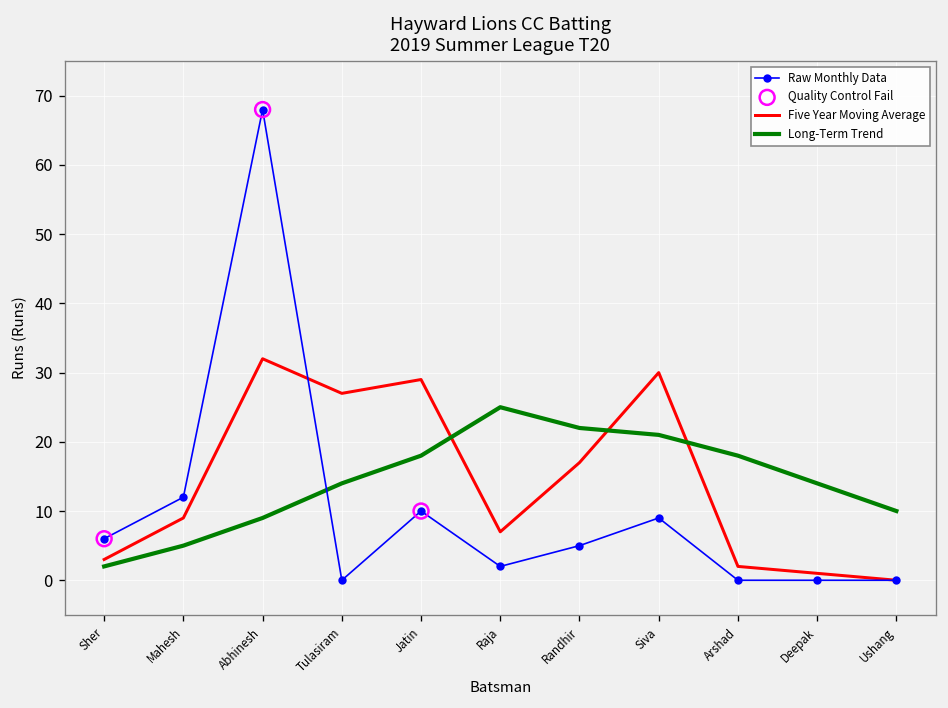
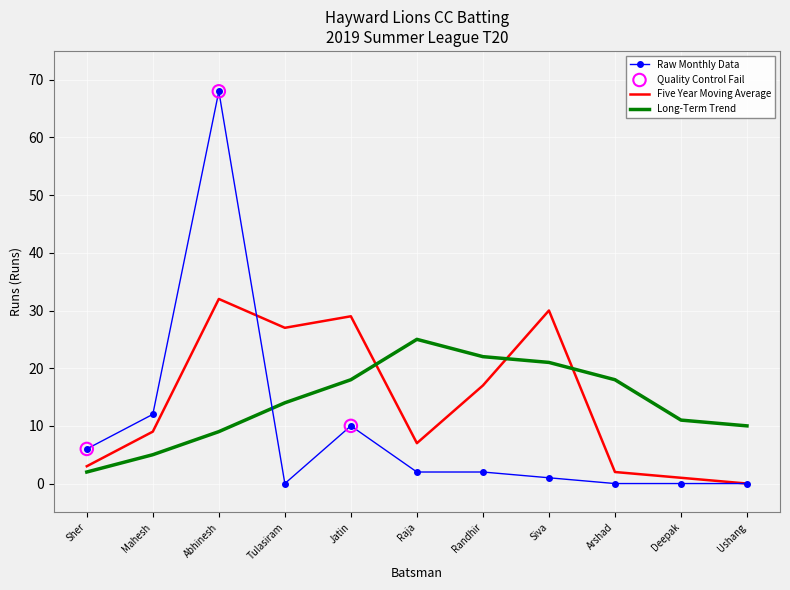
  {
    "Raw Monthly Data": {
      "Mahesh": 12,
      "Tulasiram": 0,
      "Raja": 2,
-     "Randhir": 5,
-     "Siva": 9,
+     "Randhir": 2,
+     "Siva": 1,
      "Arshad": 0,
      "Deepak": 0
    },
    "Five Year Moving Average": {
      "Sher": 3,
      "Mahesh": 9,
      "Abhinesh": 32,
      "Tulasiram": 27,
      "Jatin": 29,
      "Raja": 7,
      "Randhir": 17,
      "Siva": 30,
      "Arshad": 2,
      "Deepak": 1
    },
    "Long-Term Trend": {
      "Sher": 2,
      "Mahesh": 5,
      "Abhinesh": 9,
      "Tulasiram": 14,
      "Jatin": 18,
      "Raja": 25,
      "Randhir": 22,
      "Siva": 21,
      "Arshad": 18,
-     "Deepak": 14,
+     "Deepak": 11,
      "Ushang": 10
    }
  }
